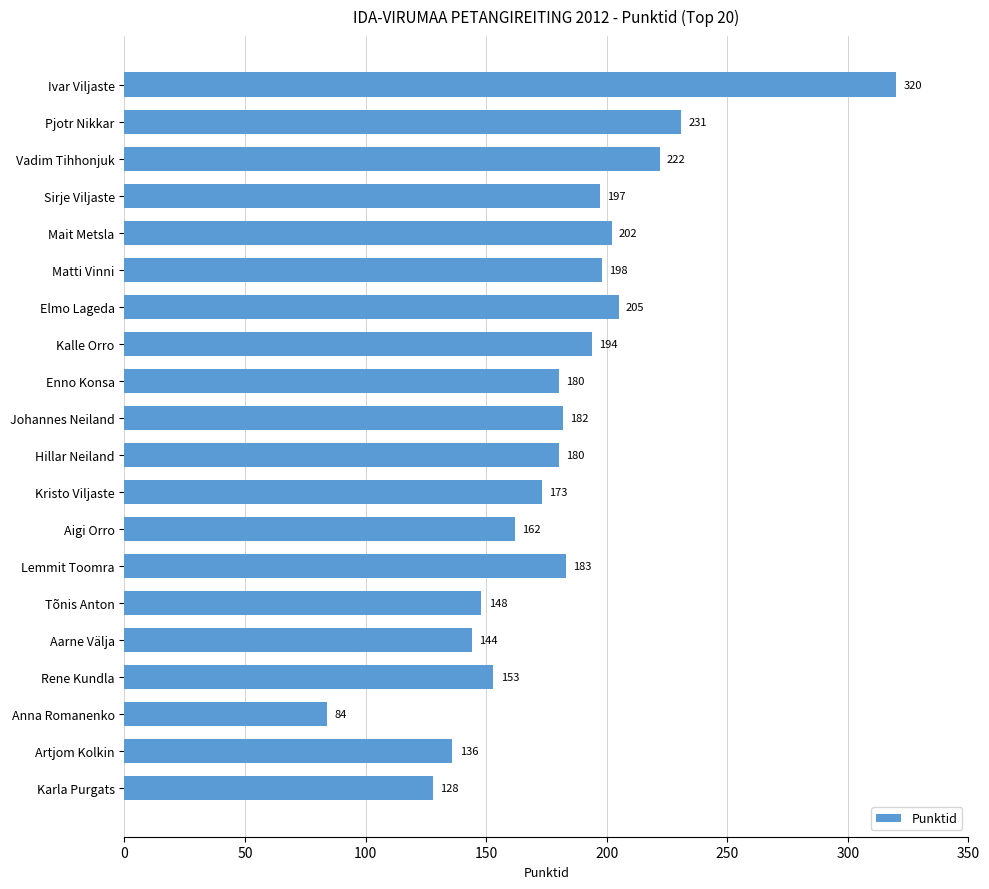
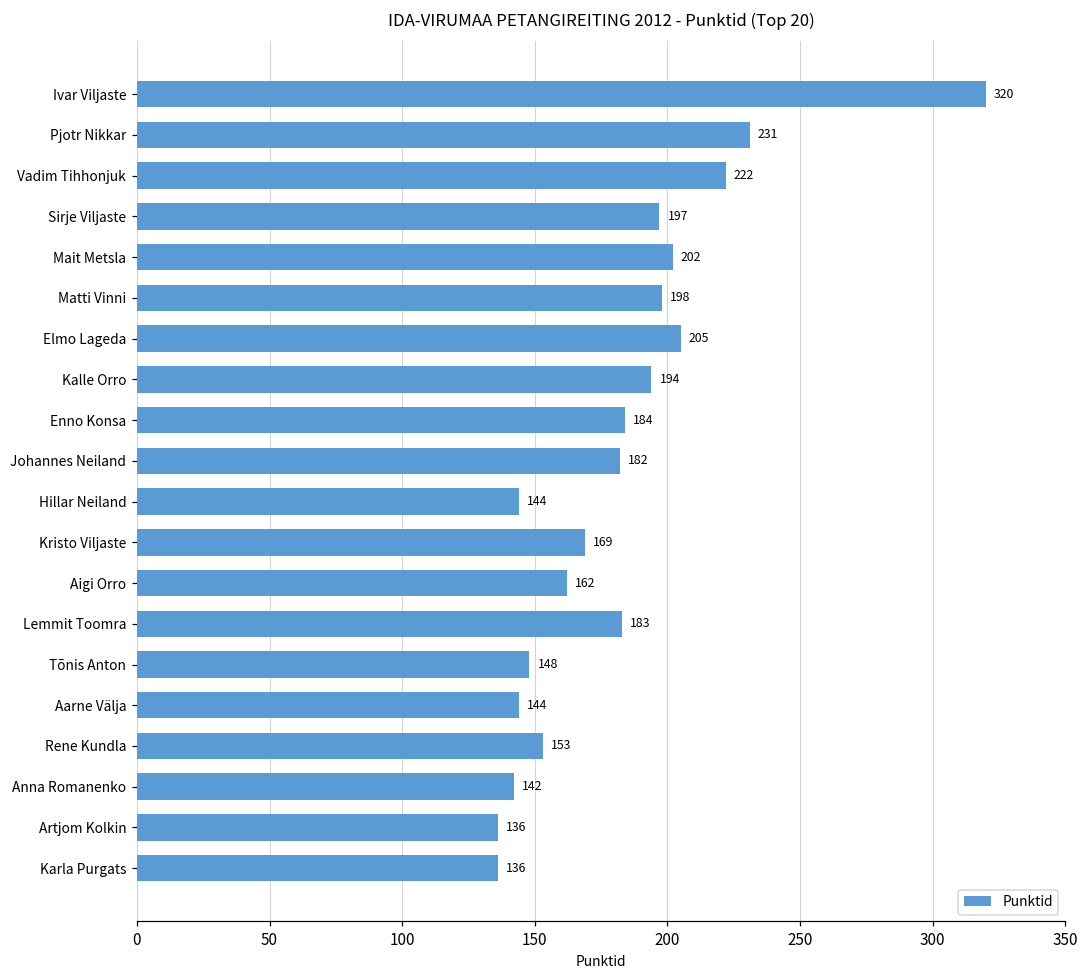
  {
    "Ivar Viljaste": 320,
    "Pjotr Nikkar": 231,
    "Vadim Tihhonjuk": 222,
    "Sirje Viljaste": 197,
    "Mait Metsla": 202,
    "Matti Vinni": 198,
    "Elmo Lageda": 205,
    "Kalle Orro": 194,
-   "Enno Konsa": 180,
+   "Enno Konsa": 184,
    "Johannes Neiland": 182,
-   "Hillar Neiland": 180,
-   "Kristo Viljaste": 173,
+   "Hillar Neiland": 144,
+   "Kristo Viljaste": 169,
    "Aigi Orro": 162,
    "Lemmit Toomra": 183,
    "Tõnis Anton": 148,
    "Aarne Välja": 144,
    "Rene Kundla": 153,
-   "Anna Romanenko": 84,
+   "Anna Romanenko": 142,
    "Artjom Kolkin": 136,
-   "Karla Purgats": 128
+   "Karla Purgats": 136
  }
